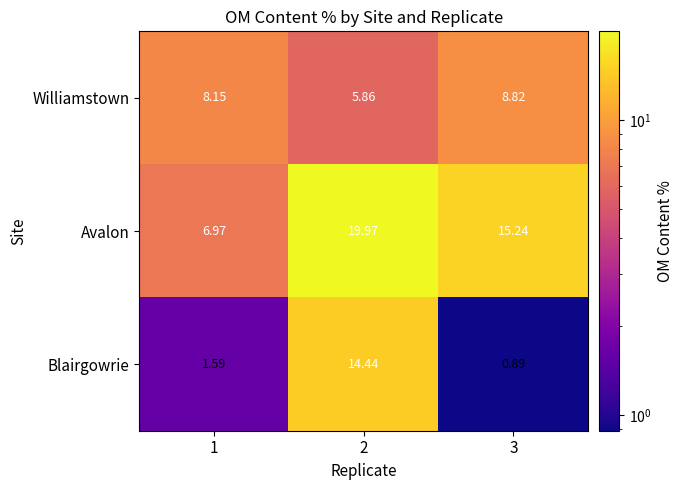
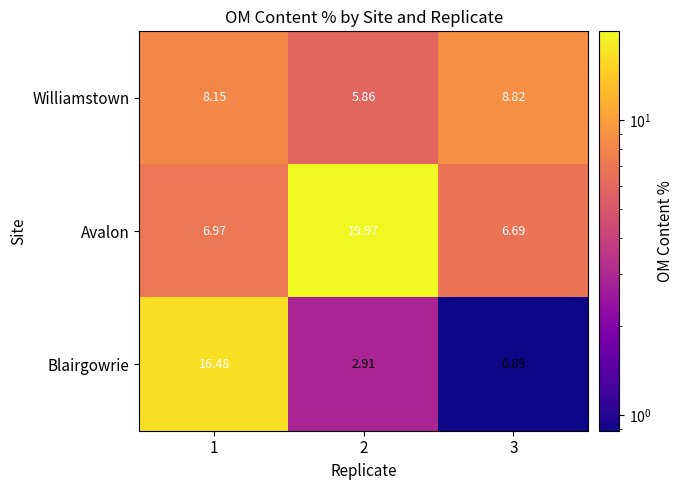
  {
    "Williamstown": {
      "1": 8.15,
      "2": 5.86,
      "3": 8.82
    },
    "Avalon": {
      "1": 6.97,
      "2": 19.97,
-     "3": 15.24
+     "3": 6.69
    },
    "Blairgowrie": {
-     "1": 1.59,
-     "2": 14.44,
+     "1": 16.48,
+     "2": 2.91,
      "3": 0.89
    }
  }
